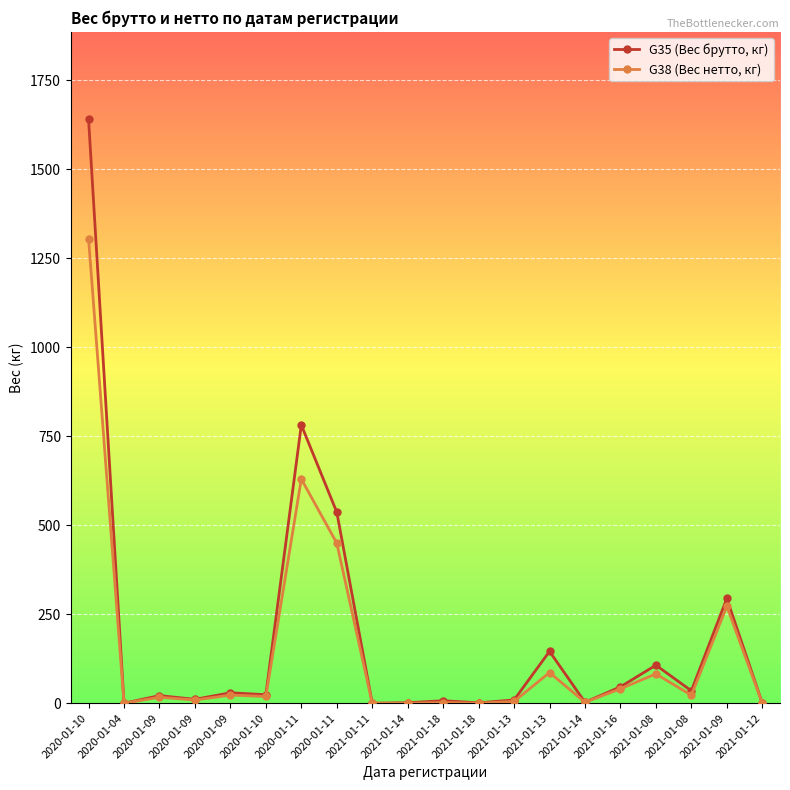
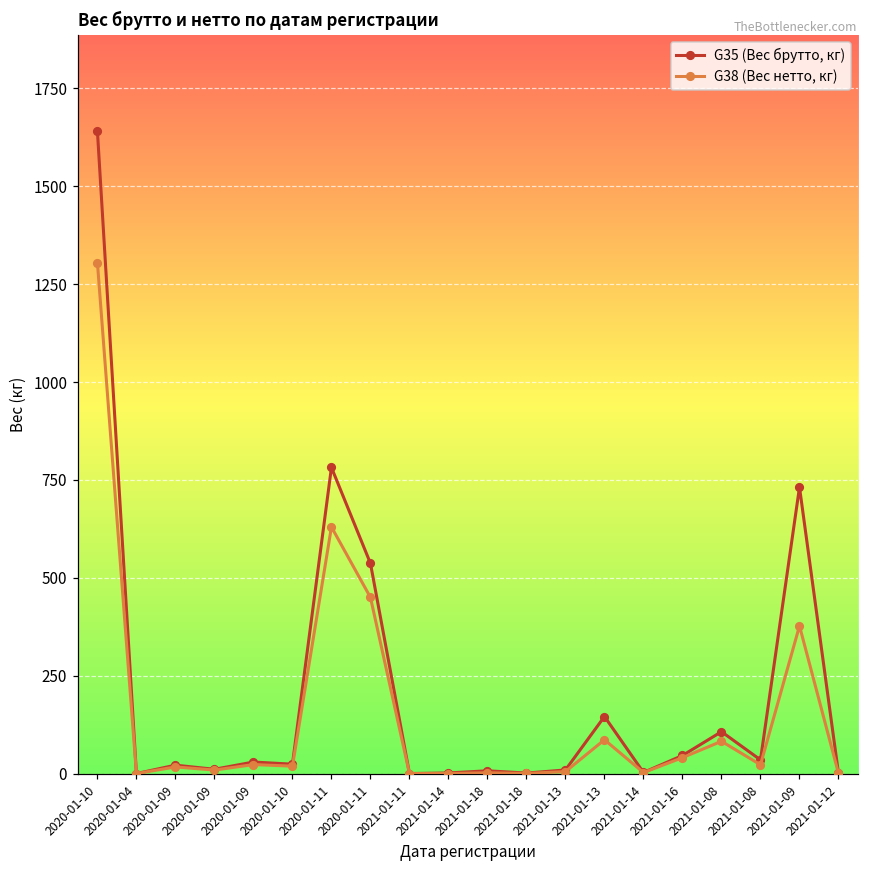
  {
    "G35 (Вес брутто, кг)": {
-     "2021-01-09": 290
+     "2021-01-09": 730
    },
    "G38 (Вес нетто, кг)": {
-     "2021-01-09": 270
+     "2021-01-09": 380
    }
  }
